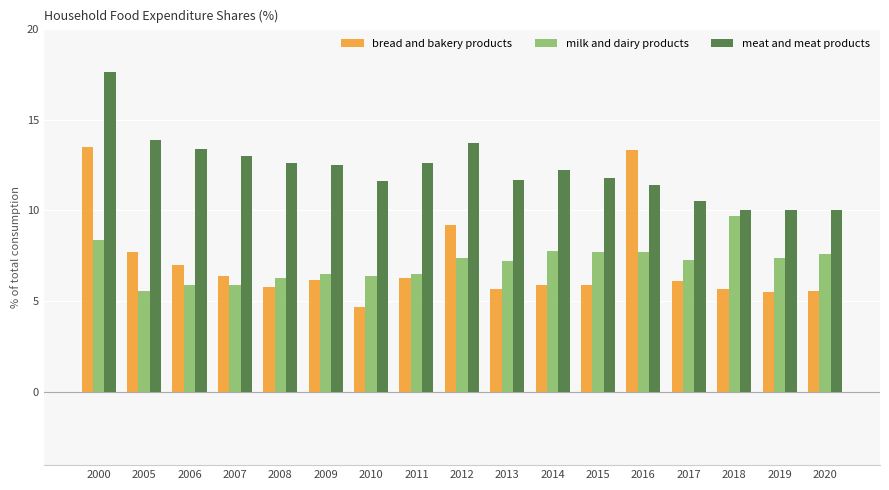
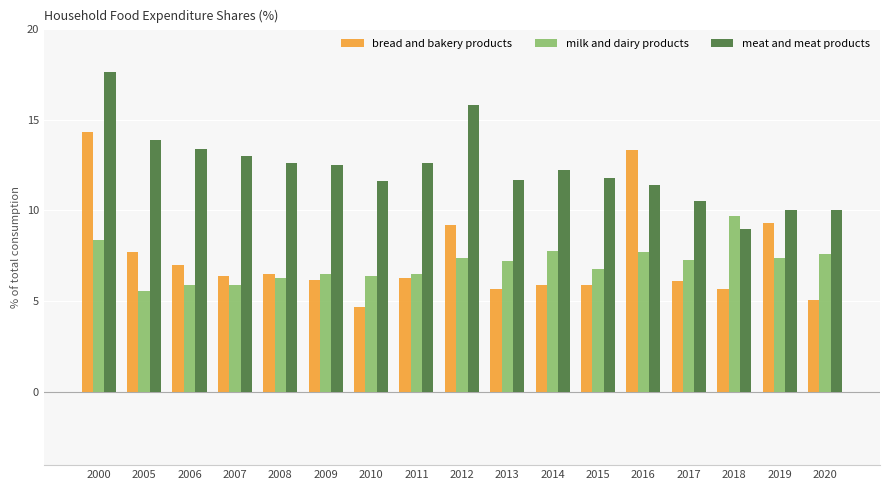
  {
    "bread and bakery products": {
-     "2000": 13.5,
+     "2000": 14.3,
      "2005": 7.7,
      "2006": 7.0,
      "2007": 6.4,
-     "2008": 5.8,
+     "2008": 6.5,
      "2009": 6.2,
      "2010": 4.7,
      "2011": 6.3,
      "2012": 9.2,
      "2013": 5.7,
      "2014": 5.9,
      "2015": 5.9,
      "2016": 13.3,
      "2017": 6.1,
      "2018": 5.7,
-     "2019": 5.5,
-     "2020": 5.6
+     "2019": 9.3,
+     "2020": 5.1
    },
    "milk and dairy products": {
      "2000": 8.4,
      "2005": 5.6,
      "2006": 5.9,
      "2007": 5.9,
      "2008": 6.3,
      "2009": 6.5,
      "2010": 6.4,
      "2011": 6.5,
      "2012": 7.4,
      "2013": 7.2,
      "2014": 7.8,
-     "2015": 7.7,
+     "2015": 6.8,
      "2016": 7.7,
      "2017": 7.3,
      "2018": 9.7,
      "2019": 7.4,
      "2020": 7.6
    },
    "meat and meat products": {
      "2000": 17.6,
      "2005": 13.9,
      "2006": 13.4,
      "2007": 13.0,
      "2008": 12.6,
      "2009": 12.5,
      "2010": 11.6,
      "2011": 12.6,
-     "2012": 13.7,
+     "2012": 15.8,
      "2013": 11.7,
      "2014": 12.2,
      "2015": 11.8,
      "2016": 11.4,
      "2017": 10.5,
-     "2018": 10,
+     "2018": 9,
      "2019": 10.0,
      "2020": 10.0
    }
  }
